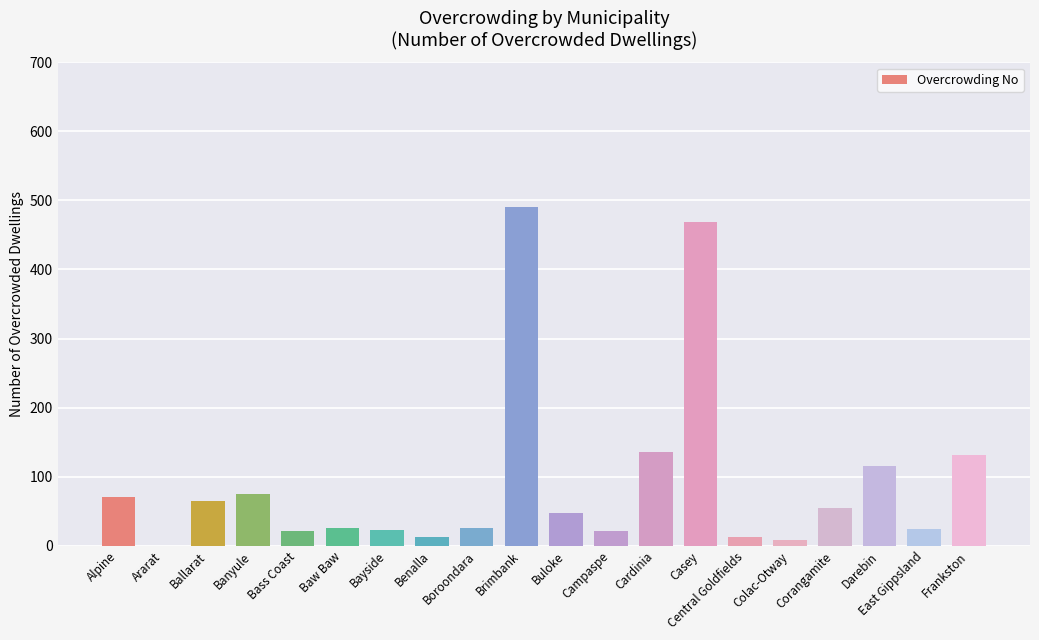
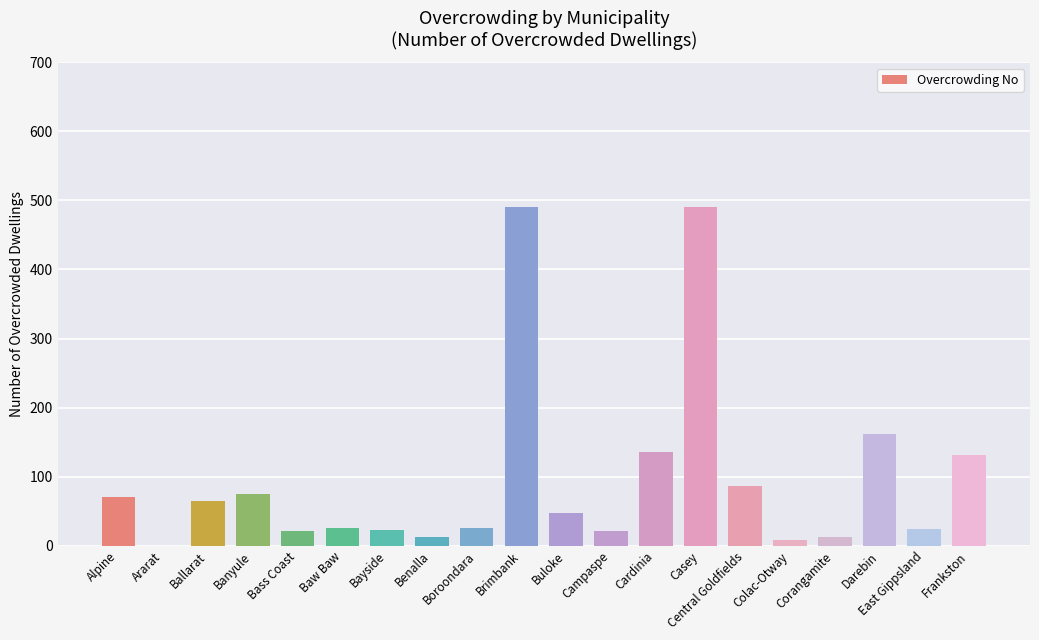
  {
    "Alpine": 70,
    "Ararat": 0,
    "Ballarat": 70,
    "Banyule": 80,
    "Bass Coast": 20,
    "Baw Baw": 30,
    "Bayside": 20,
    "Benalla": 10,
    "Boroondara": 30,
    "Brimbank": 490,
    "Buloke": 50,
    "Campaspe": 20,
    "Cardinia": 140,
-   "Casey": 470,
-   "Central Goldfields": 10,
+   "Casey": 490,
+   "Central Goldfields": 90,
    "Colac-Otway": 10,
-   "Corangamite": 50,
-   "Darebin": 120,
+   "Corangamite": 10,
+   "Darebin": 160,
    "East Gippsland": 20,
    "Frankston": 130
  }
